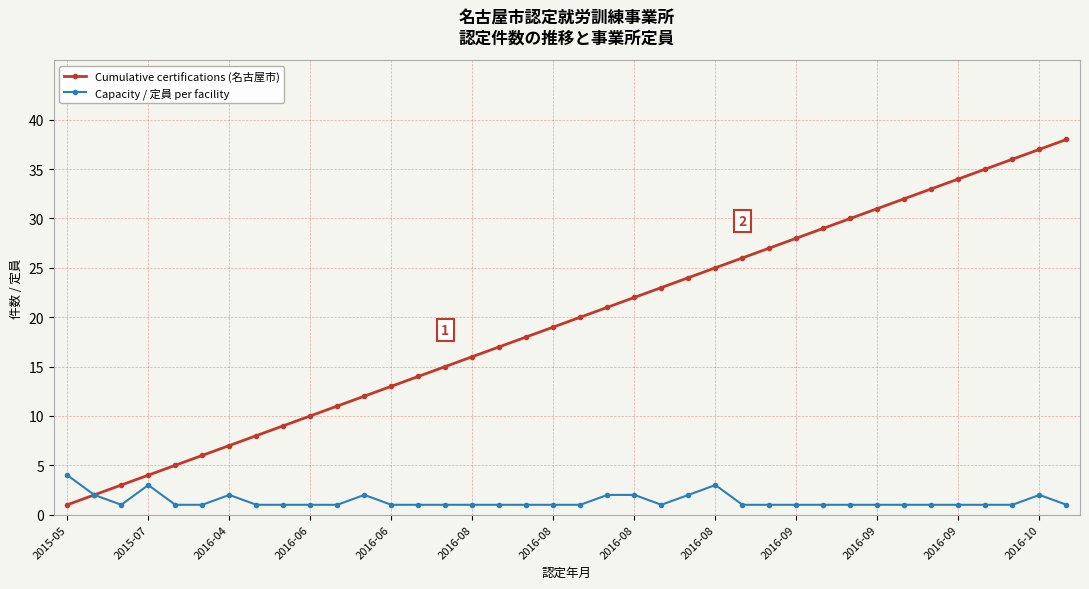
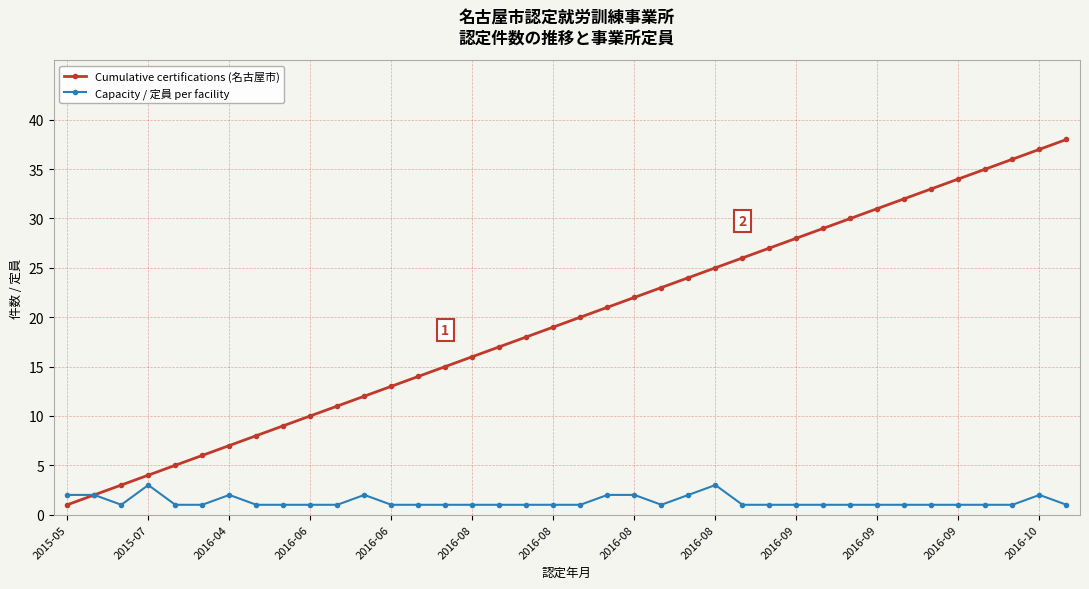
  {
    "Cumulative certifications (名古屋市)": {
      "2015-05": 1,
      "2016-04": 7
    },
    "Capacity / 定員 per facility": {
-     "2015-05": 4,
+     "2015-05": 2,
      "2016-04": 2
    }
  }
